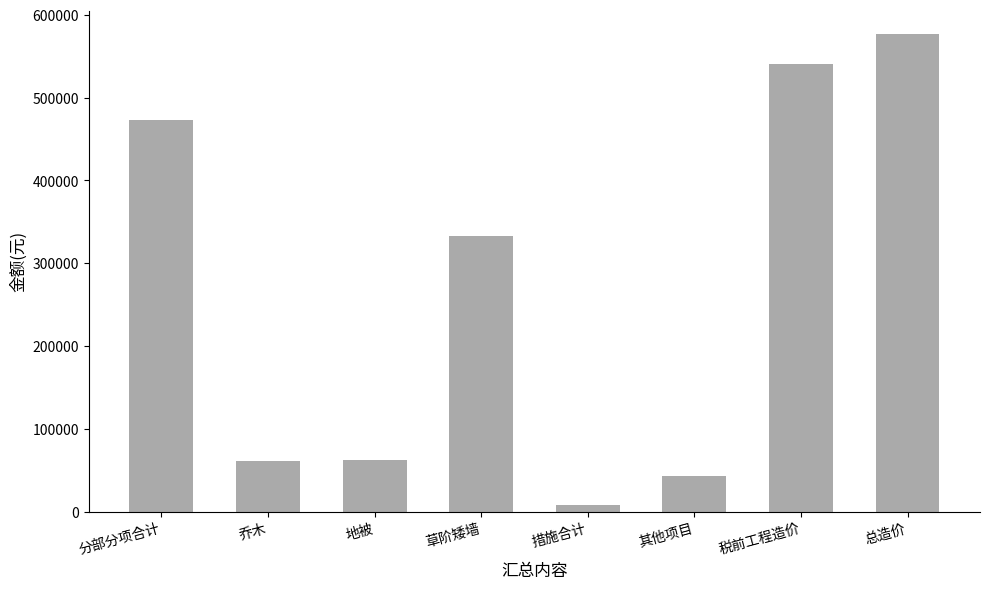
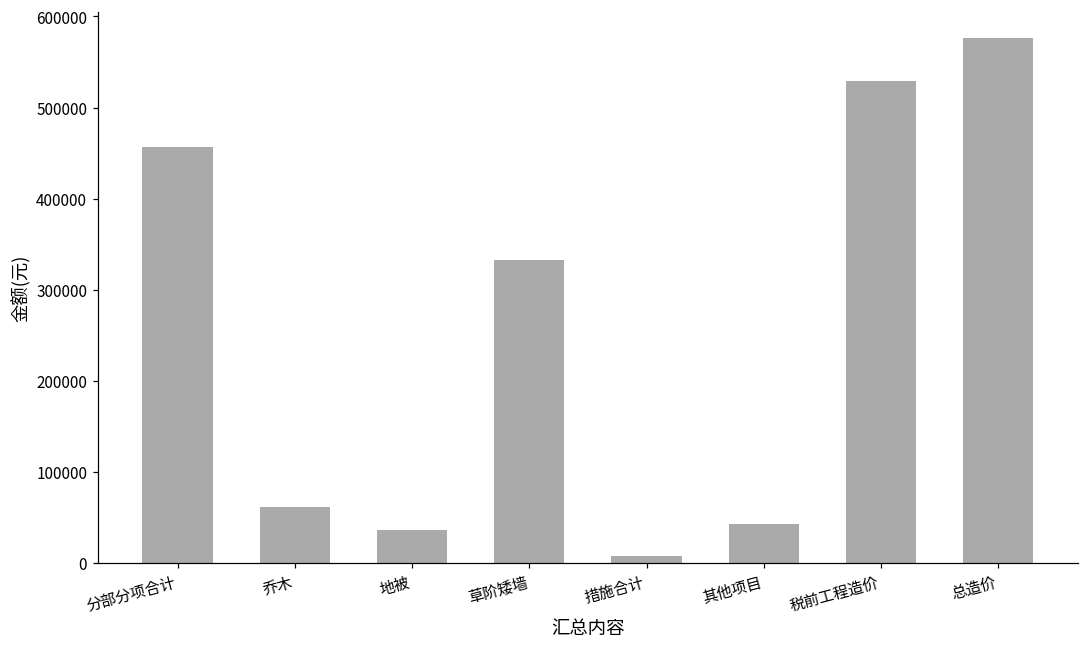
  {
-   "分部分项合计": 470000,
+   "分部分项合计": 460000,
    "乔木": 60000,
-   "地被": 60000,
+   "地被": 40000,
    "草阶矮墙": 330000,
    "措施合计": 10000,
    "其他项目": 40000,
-   "税前工程造价": 540000,
+   "税前工程造价": 530000,
    "总造价": 580000
  }
